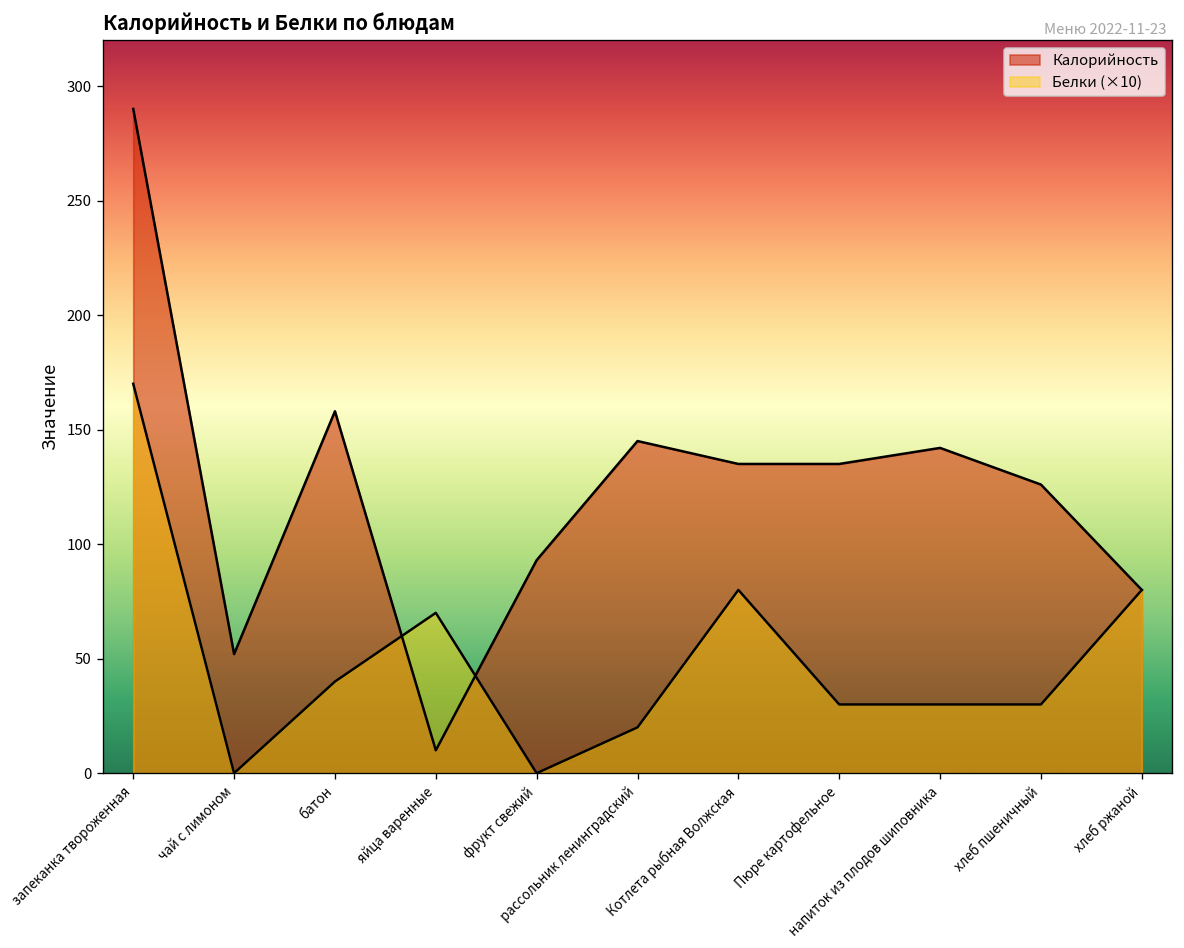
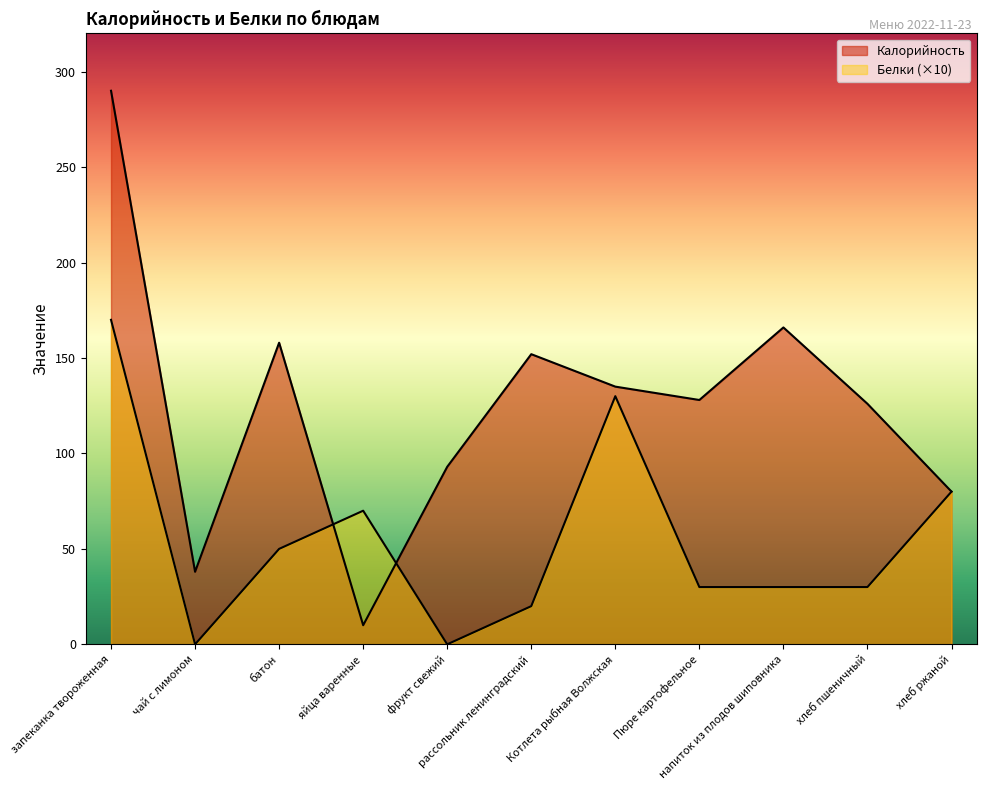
  {
    "Калорийность": {
      "запеканка твороженная": 290,
-     "чай с лимоном": 52,
+     "чай с лимоном": 38,
      "батон": 158,
      "яйца варенные": 10,
      "фрукт свежий": 93,
-     "рассольник ленинградский": 145,
+     "рассольник ленинградский": 152,
      "Котлета рыбная Волжская": 135,
-     "Пюре картофельное": 135,
-     "напиток из плодов шиповника": 142,
+     "Пюре картофельное": 128,
+     "напиток из плодов шиповника": 166,
      "хлеб пшеничный": 126
    },
    "Белки (×10)": {
      "запеканка твороженная": 170,
      "чай с лимоном": 0,
-     "батон": 40,
+     "батон": 50,
      "яйца варенные": 70,
      "фрукт свежий": 0,
      "рассольник ленинградский": 20,
-     "Котлета рыбная Волжская": 80,
+     "Котлета рыбная Волжская": 130,
      "Пюре картофельное": 30,
      "напиток из плодов шиповника": 30,
      "хлеб пшеничный": 30
    }
  }
